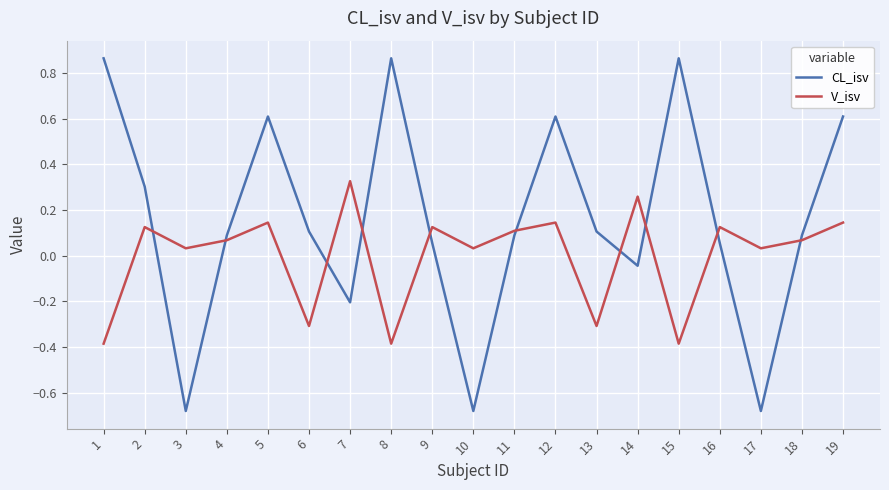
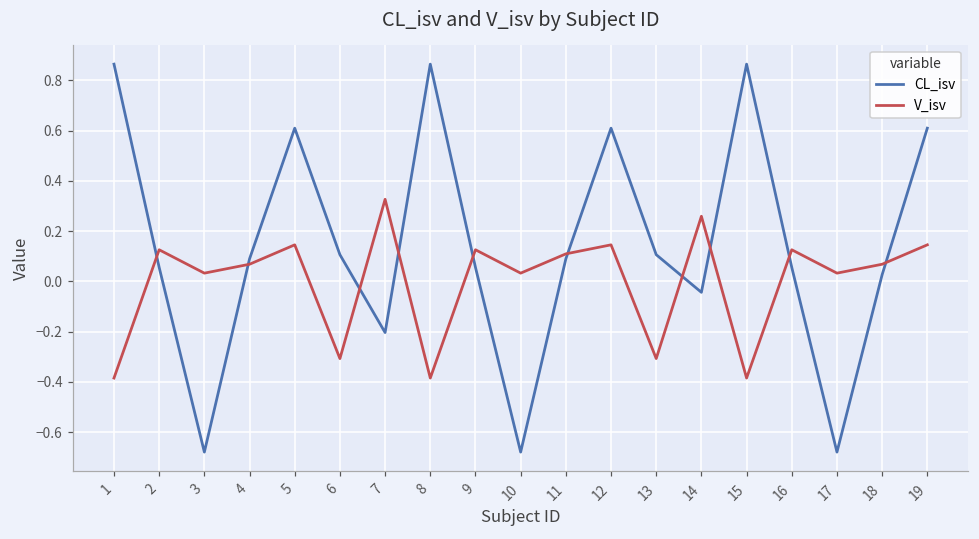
  {
    "CL_isv": {
      "1": 0.86,
-     "2": 0.30,
+     "2": 0.06,
      "3": -0.68,
      "4": 0.09,
      "5": 0.61,
      "6": 0.11,
      "7": -0.20,
      "8": 0.86,
      "9": 0.06,
      "10": -0.68,
      "11": 0.09,
      "12": 0.61,
      "13": 0.11,
      "14": -0.04,
      "15": 0.86,
      "16": 0.06,
      "17": -0.68,
-     "18": 0.09,
+     "18": 0.03,
      "19": 0.61
    },
    "V_isv": {
      "1": -0.38,
      "2": 0.13,
      "3": 0.03,
      "4": 0.07,
      "5": 0.15,
      "6": -0.31,
      "7": 0.33,
      "8": -0.38,
      "9": 0.13,
      "10": 0.03,
      "11": 0.11,
      "12": 0.15,
      "13": -0.31,
      "14": 0.26,
      "15": -0.38,
      "16": 0.13,
      "17": 0.03,
      "18": 0.07,
      "19": 0.15
    }
  }
